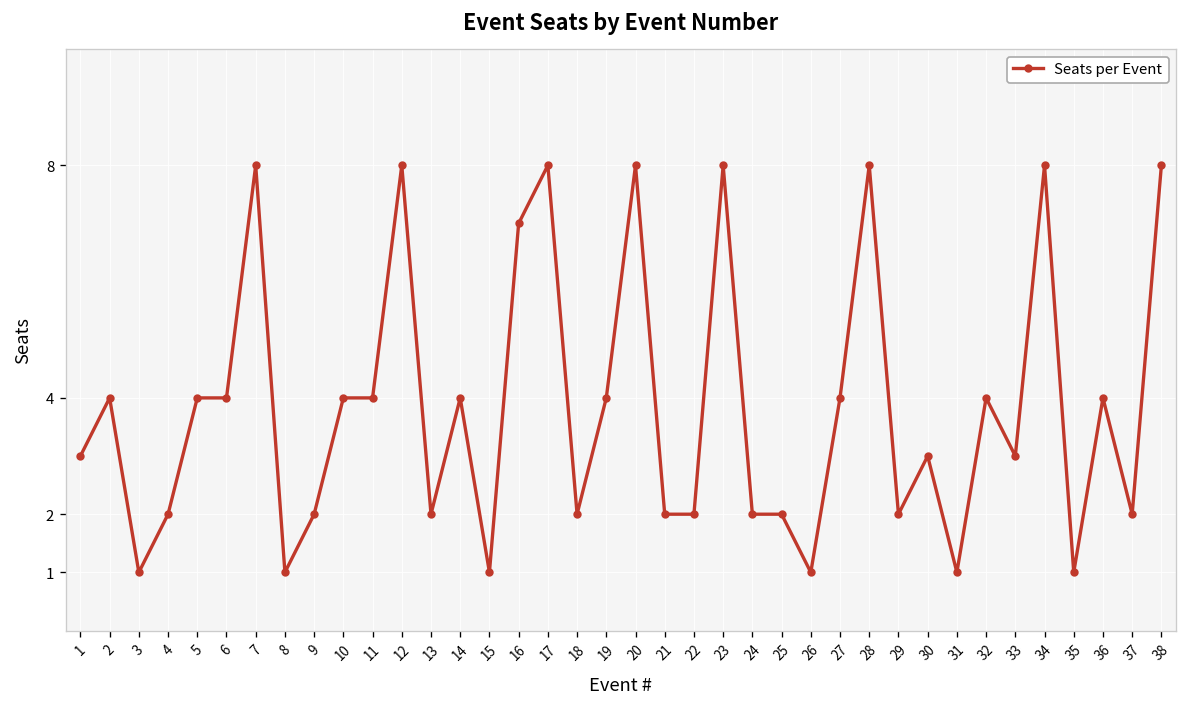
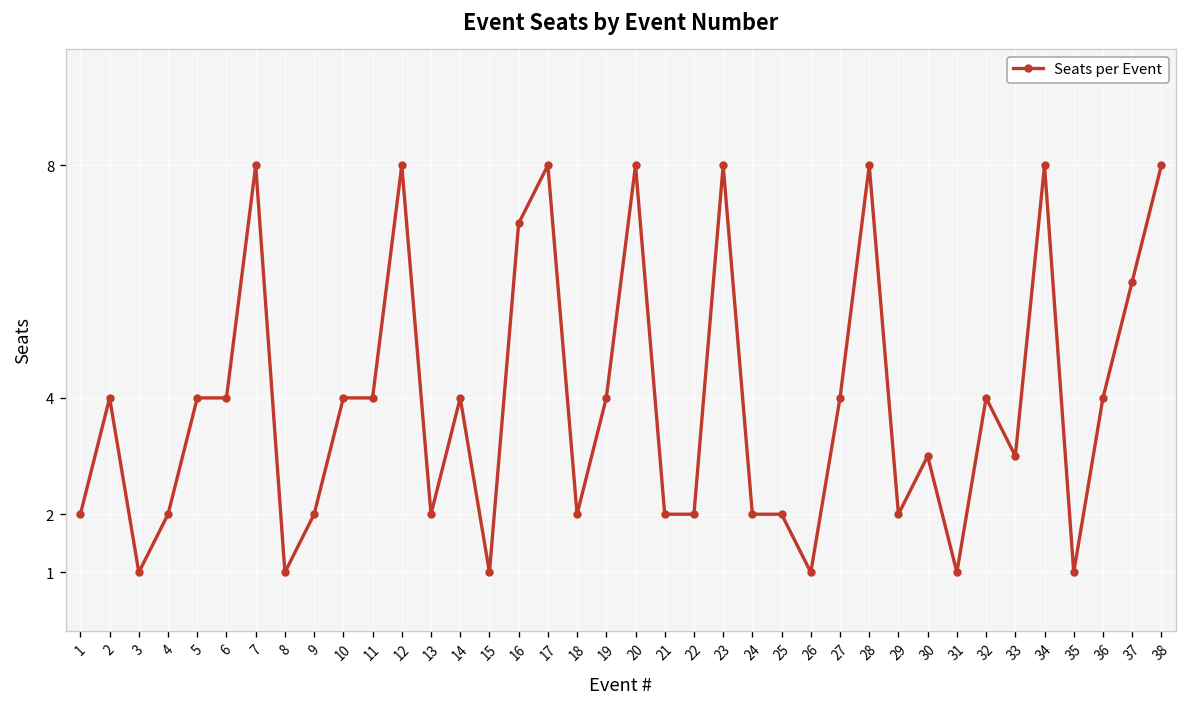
  {
-   "1": 3,
+   "1": 2,
    "2": 4,
    "3": 1,
    "4": 2,
    "5": 4,
    "6": 4,
    "7": 8,
    "8": 1,
    "9": 2,
    "10": 4,
    "11": 4,
    "12": 8,
    "13": 2,
    "14": 4,
    "15": 1,
    "16": 7,
    "17": 8,
    "18": 2,
    "19": 4,
    "20": 8,
    "21": 2,
    "22": 2,
    "23": 8,
    "24": 2,
    "25": 2,
    "26": 1,
    "27": 4,
    "28": 8,
    "29": 2,
    "30": 3,
    "31": 1,
    "32": 4,
    "33": 3,
    "34": 8,
    "35": 1,
    "36": 4,
-   "37": 2,
+   "37": 6,
    "38": 8
  }
